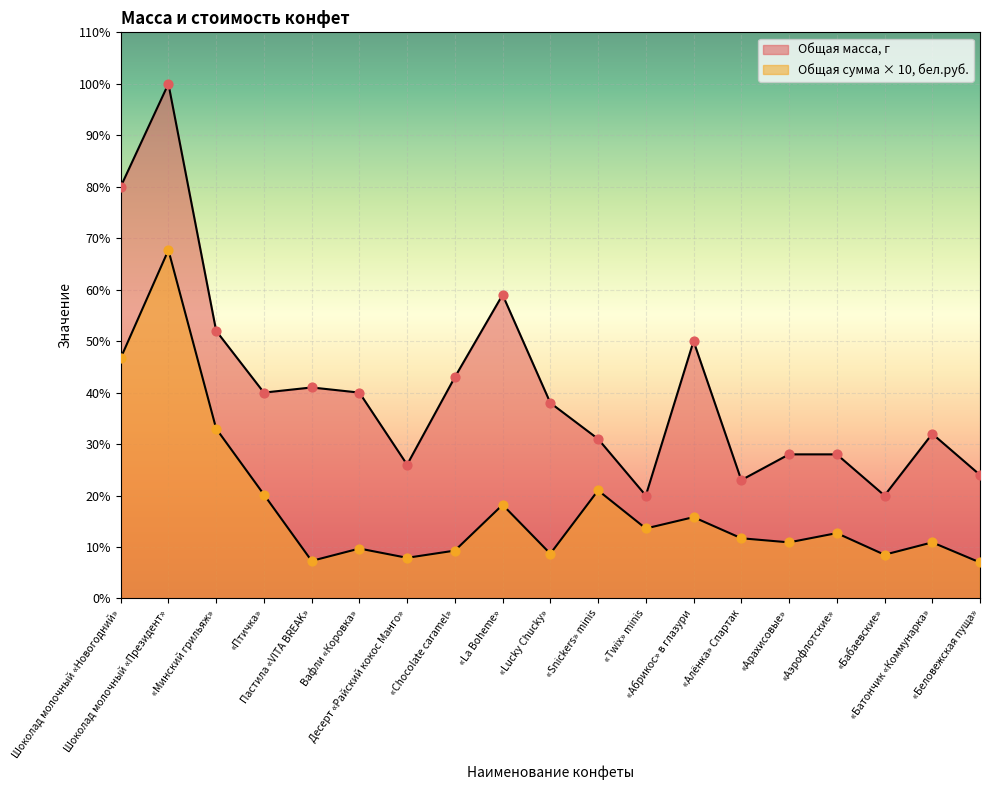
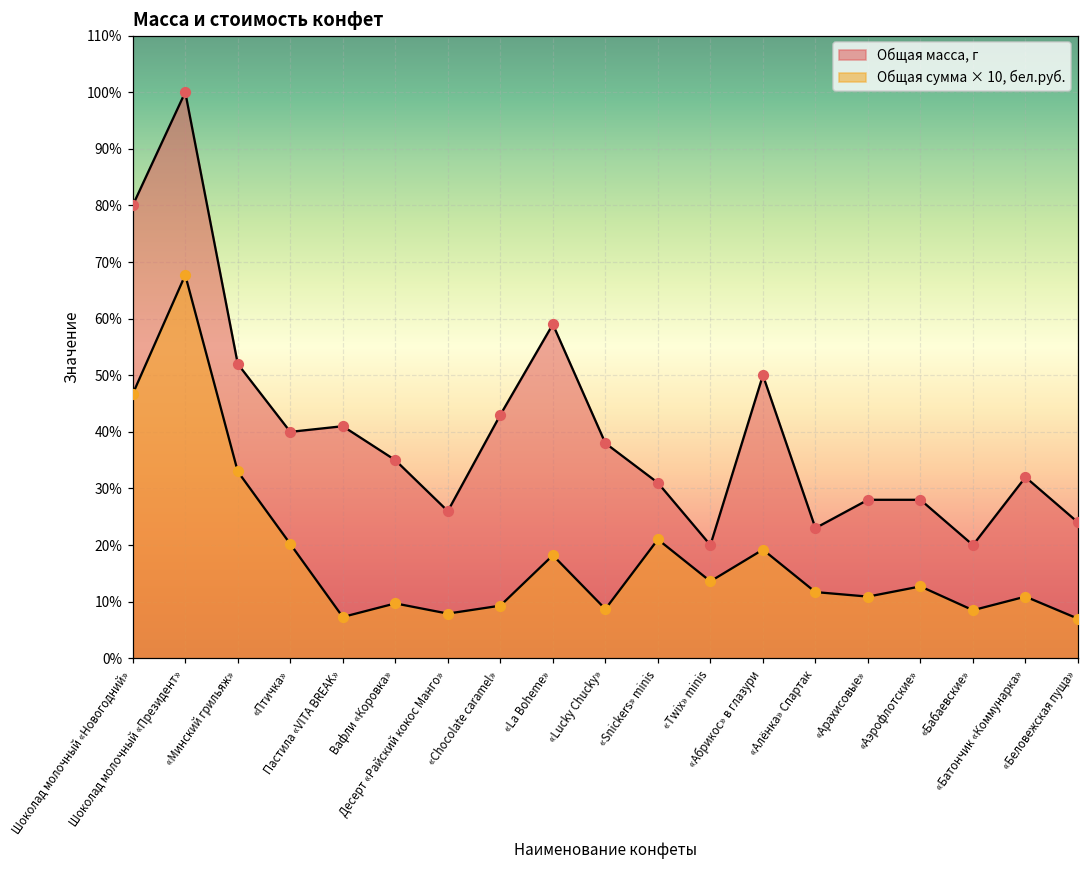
  {
    "Общая масса, г": {
      "Шоколад молочный «Новогодний»": "80%",
      "Шоколад молочный «Президент»": "100%",
      "«Минский грильяж»": "52%",
      "«Птичка»": "40%",
      "Пастила «VITA BREAK»": "41%",
-     "Вафли «Коровка»": "40%",
+     "Вафли «Коровка»": "35%",
      "Десерт «Райский кокос Манго»": "26%",
      "«Chocolate caramel»": "43%",
      "«La Boheme»": "59%",
      "«Lucky Chucky»": "38%",
      "«Snickers» minis": "31%",
      "«Twix» minis": "20%",
      "«Абрикос» в глазури": "50%",
      "«Алёнка» Спартак": "23%",
      "«Арахисовые»": "28%",
      "«Аэрофлотские»": "28%",
      "«Бабаевские»": "20%",
      "«Батончик «Коммунарка»": "32%",
      "«Беловежская пуща»": "24%"
    },
    "Общая сумма × 10, бел.руб.": {
      "Шоколад молочный «Новогодний»": "47%",
      "Шоколад молочный «Президент»": "68%",
      "«Минский грильяж»": "33%",
      "«Птичка»": "20%",
      "Пастила «VITA BREAK»": "7%",
      "Вафли «Коровка»": "10%",
      "Десерт «Райский кокос Манго»": "8%",
      "«Chocolate caramel»": "9%",
      "«La Boheme»": "18%",
      "«Lucky Chucky»": "9%",
      "«Snickers» minis": "21%",
      "«Twix» minis": "14%",
-     "«Абрикос» в глазури": "16%",
+     "«Абрикос» в глазури": "19%",
      "«Алёнка» Спартак": "12%",
      "«Арахисовые»": "11%",
      "«Аэрофлотские»": "13%",
      "«Бабаевские»": "9%",
      "«Батончик «Коммунарка»": "11%",
      "«Беловежская пуща»": "7%"
    }
  }
